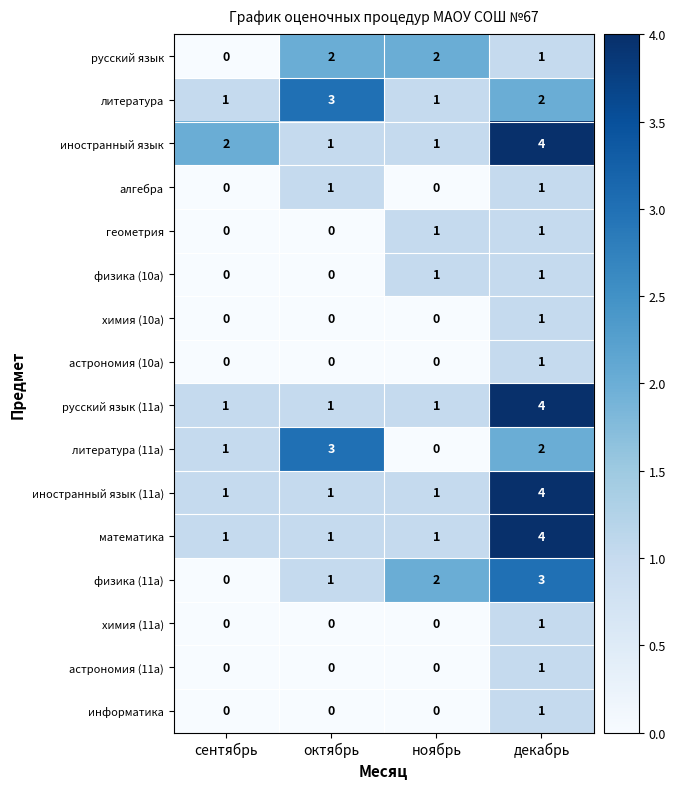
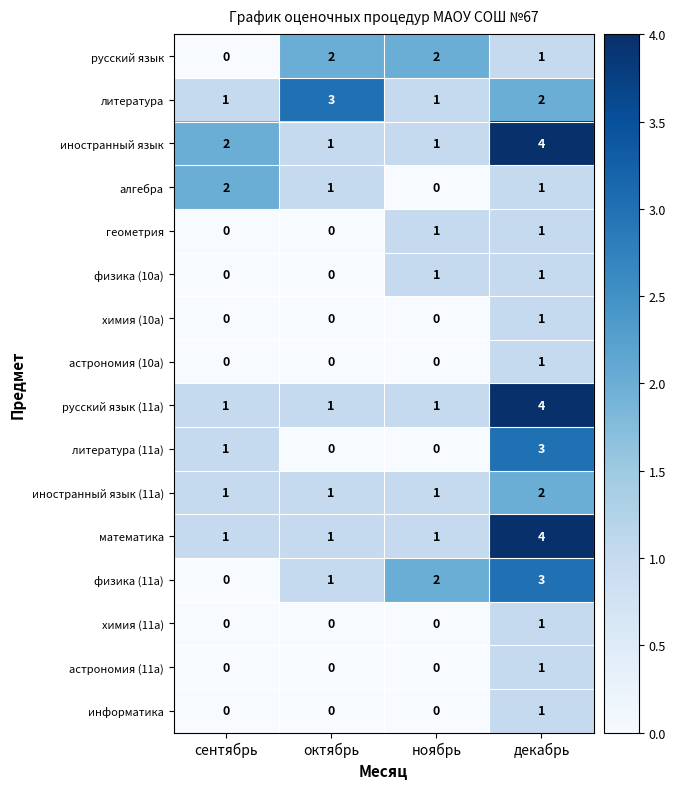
  {
    "русский язык": {
      "сентябрь": 0,
      "октябрь": 2,
      "ноябрь": 2,
      "декабрь": 1
    },
    "литература": {
      "сентябрь": 1,
      "октябрь": 3,
      "ноябрь": 1,
      "декабрь": 2
    },
    "иностранный язык": {
      "сентябрь": 2,
      "октябрь": 1,
      "ноябрь": 1,
      "декабрь": 4
    },
    "алгебра": {
-     "сентябрь": 0,
+     "сентябрь": 2,
      "октябрь": 1,
      "ноябрь": 0,
      "декабрь": 1
    },
    "геометрия": {
      "сентябрь": 0,
      "октябрь": 0,
      "ноябрь": 1,
      "декабрь": 1
    },
    "физика (10а)": {
      "сентябрь": 0,
      "октябрь": 0,
      "ноябрь": 1,
      "декабрь": 1
    },
    "химия (10а)": {
      "сентябрь": 0,
      "октябрь": 0,
      "ноябрь": 0,
      "декабрь": 1
    },
    "астрономия (10а)": {
      "сентябрь": 0,
      "октябрь": 0,
      "ноябрь": 0,
      "декабрь": 1
    },
    "русский язык (11а)": {
      "сентябрь": 1,
      "октябрь": 1,
      "ноябрь": 1,
      "декабрь": 4
    },
    "литература (11а)": {
      "сентябрь": 1,
-     "октябрь": 3,
+     "октябрь": 0,
      "ноябрь": 0,
-     "декабрь": 2
+     "декабрь": 3
    },
    "иностранный язык (11а)": {
      "сентябрь": 1,
      "октябрь": 1,
      "ноябрь": 1,
-     "декабрь": 4
+     "декабрь": 2
    },
    "математика": {
      "сентябрь": 1,
      "октябрь": 1,
      "ноябрь": 1,
      "декабрь": 4
    },
    "физика (11а)": {
      "сентябрь": 0,
      "октябрь": 1,
      "ноябрь": 2,
      "декабрь": 3
    },
    "химия (11а)": {
      "сентябрь": 0,
      "октябрь": 0,
      "ноябрь": 0,
      "декабрь": 1
    },
    "астрономия (11а)": {
      "сентябрь": 0,
      "октябрь": 0,
      "ноябрь": 0,
      "декабрь": 1
    },
    "информатика": {
      "сентябрь": 0,
      "октябрь": 0,
      "ноябрь": 0,
      "декабрь": 1
    }
  }
